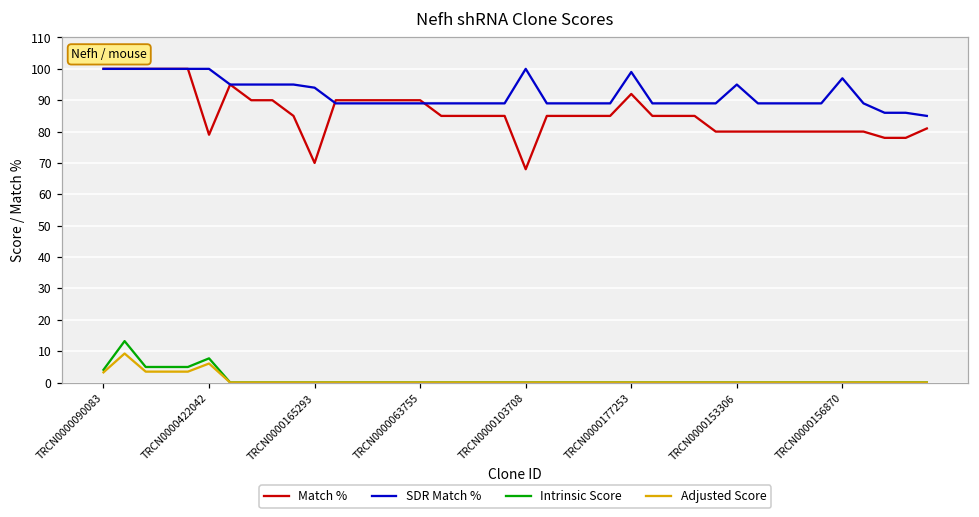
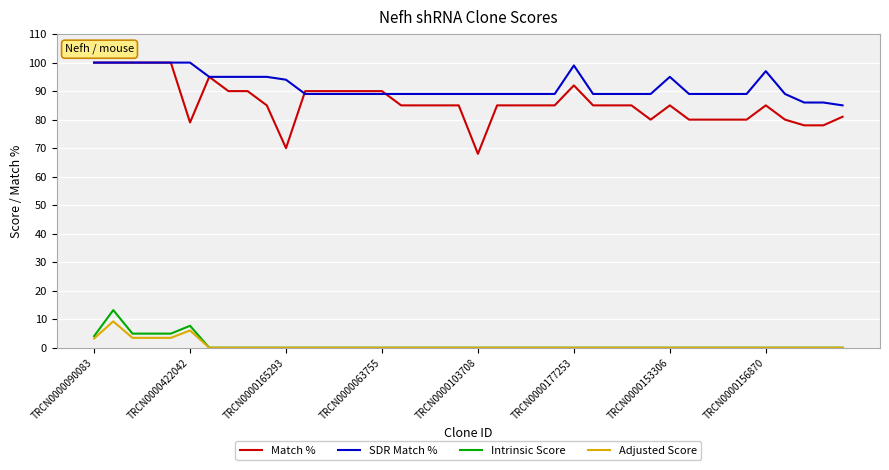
  {
    "Match %": {
      "TRCN0000422042": 79,
      "TRCN0000165293": 70,
      "TRCN0000063755": 90,
      "TRCN0000103708": 68,
      "TRCN0000177253": 92,
-     "TRCN0000153306": 80,
-     "TRCN0000156870": 80
+     "TRCN0000153306": 85,
+     "TRCN0000156870": 85
    },
    "SDR Match %": {
      "TRCN0000422042": 100,
      "TRCN0000165293": 94,
      "TRCN0000063755": 89,
-     "TRCN0000103708": 100,
+     "TRCN0000103708": 89,
      "TRCN0000177253": 99,
      "TRCN0000153306": 95,
      "TRCN0000156870": 97
    },
    "Intrinsic Score": {
      "TRCN0000422042": 8
    },
    "Adjusted Score": {
      "TRCN0000422042": 6
    }
  }
